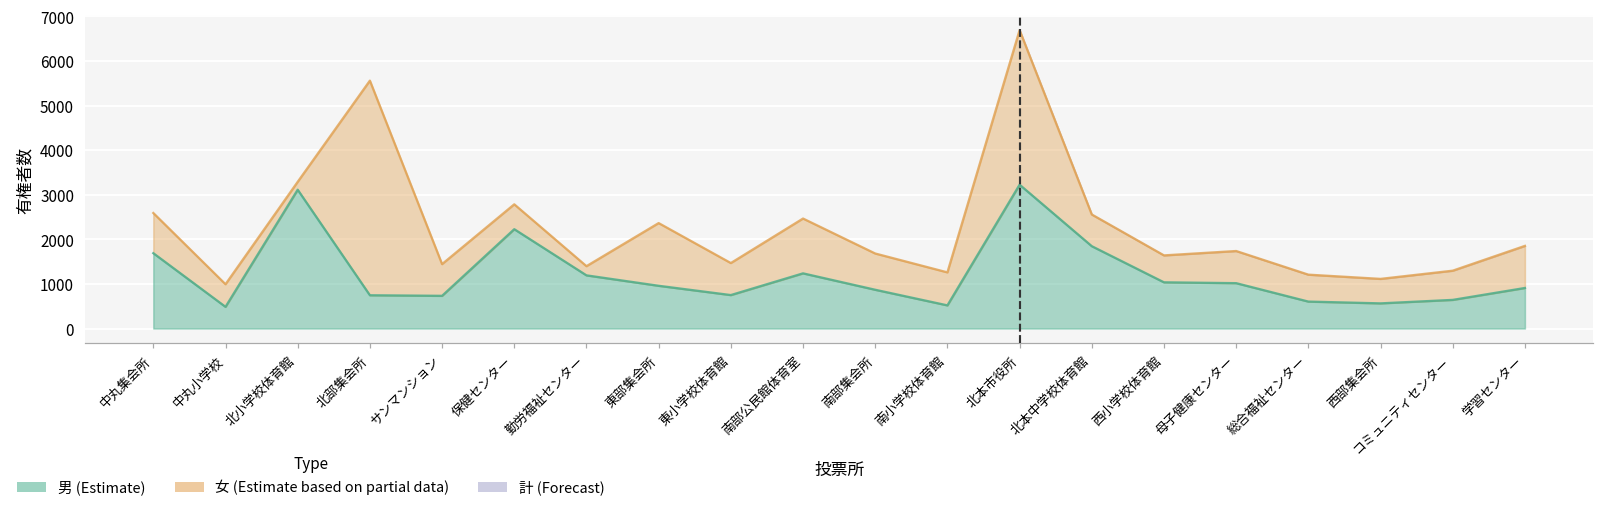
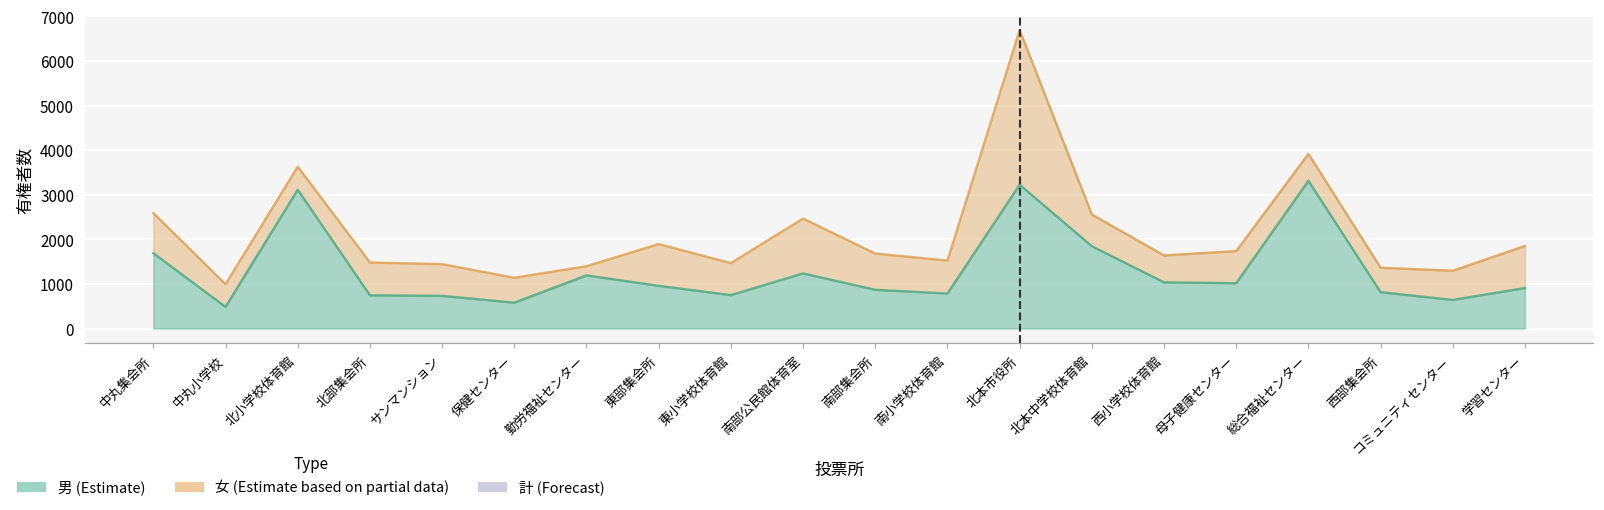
  {
    "男 (Estimate)": {
      "中丸集会所": 1700,
      "中丸小学校": 500,
      "北小学校体育館": 3100,
      "北部集会所": 700,
      "サンマンション": 700,
-     "保健センター": 2200,
+     "保健センター": 600,
      "勤労福祉センター": 1200,
      "東部集会所": 1000,
      "東小学校体育館": 800,
      "南部公民館体育室": 1200,
      "南部集会所": 900,
-     "南小学校体育館": 500,
+     "南小学校体育館": 800,
      "北本市役所": 3200,
      "北本中学校体育館": 1800,
      "西小学校体育館": 1000,
      "母子健康センター": 1000,
-     "総合福祉センター": 600,
-     "西部集会所": 600,
+     "総合福祉センター": 3300,
+     "西部集会所": 800,
      "コミュニティセンター": 600,
      "学習センター": 900
    },
    "女 (Estimate based on partial data)": {
      "中丸集会所": 900,
      "中丸小学校": 500,
-     "北小学校体育館": 200,
-     "北部集会所": 4800,
+     "北小学校体育館": 500,
+     "北部集会所": 700,
      "サンマンション": 700,
      "保健センター": 600,
      "勤労福祉センター": 200,
-     "東部集会所": 1400,
+     "東部集会所": 900,
      "東小学校体育館": 700,
      "南部公民館体育室": 1200,
      "南部集会所": 800,
      "南小学校体育館": 700
    }
  }
